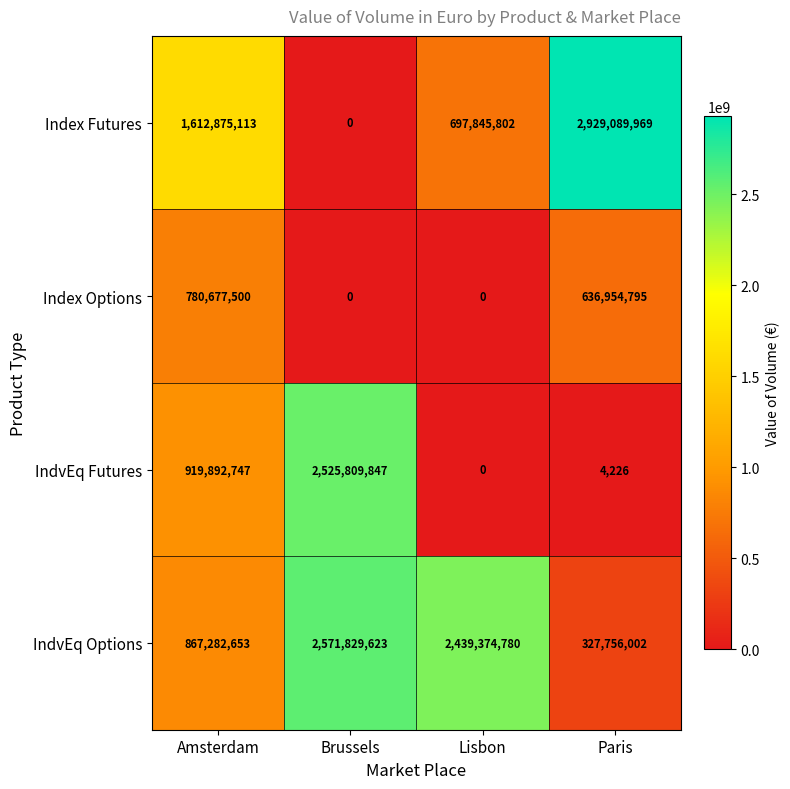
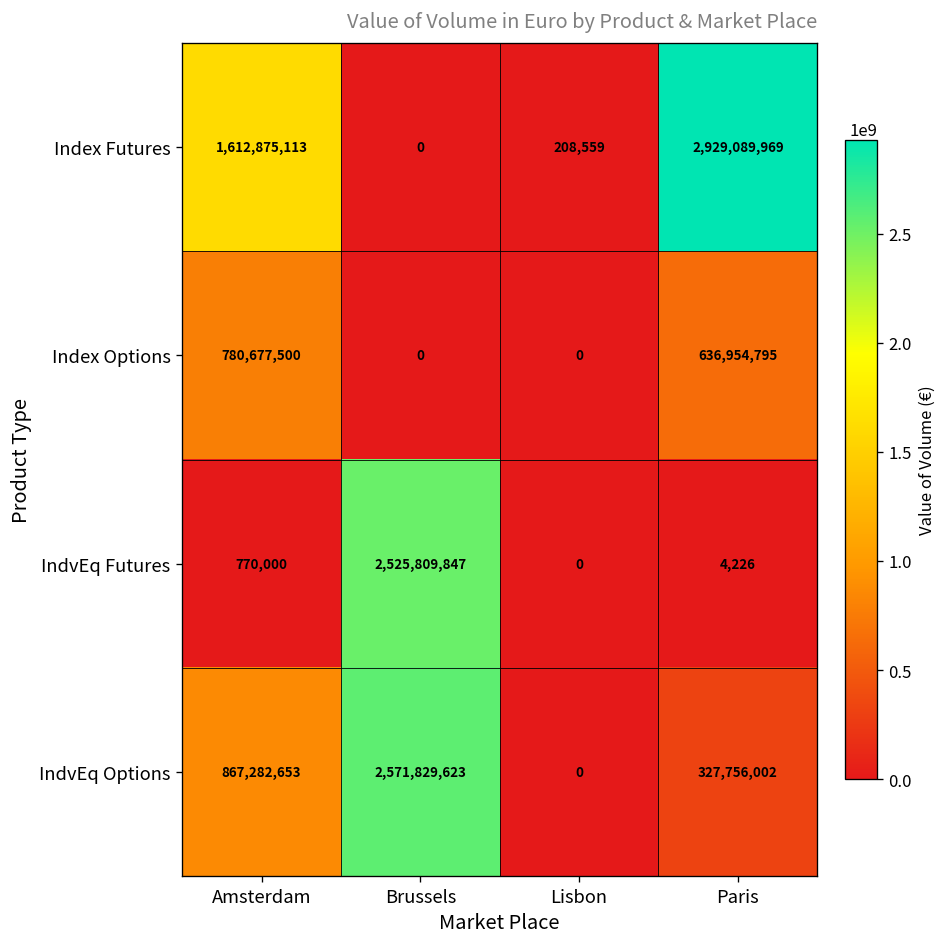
  {
    "Index Futures": {
      "Amsterdam": "1,612,875,113",
      "Brussels": "0",
-     "Lisbon": "697,845,802",
+     "Lisbon": "208,559",
      "Paris": "2,929,089,969"
    },
    "Index Options": {
      "Amsterdam": "780,677,500",
      "Brussels": "0",
      "Lisbon": "0",
      "Paris": "636,954,795"
    },
    "IndvEq Futures": {
-     "Amsterdam": "919,892,747",
+     "Amsterdam": "770,000",
      "Brussels": "2,525,809,847",
      "Lisbon": "0",
      "Paris": "4,226"
    },
    "IndvEq Options": {
      "Amsterdam": "867,282,653",
      "Brussels": "2,571,829,623",
-     "Lisbon": "2,439,374,780",
+     "Lisbon": "0",
      "Paris": "327,756,002"
    }
  }
